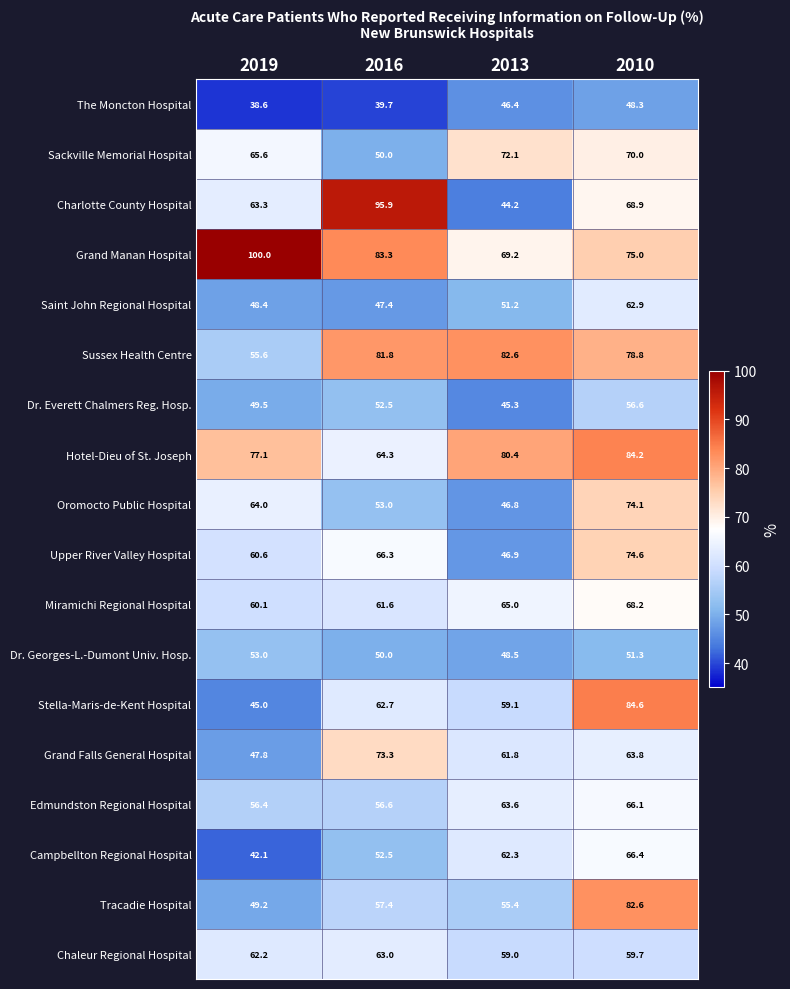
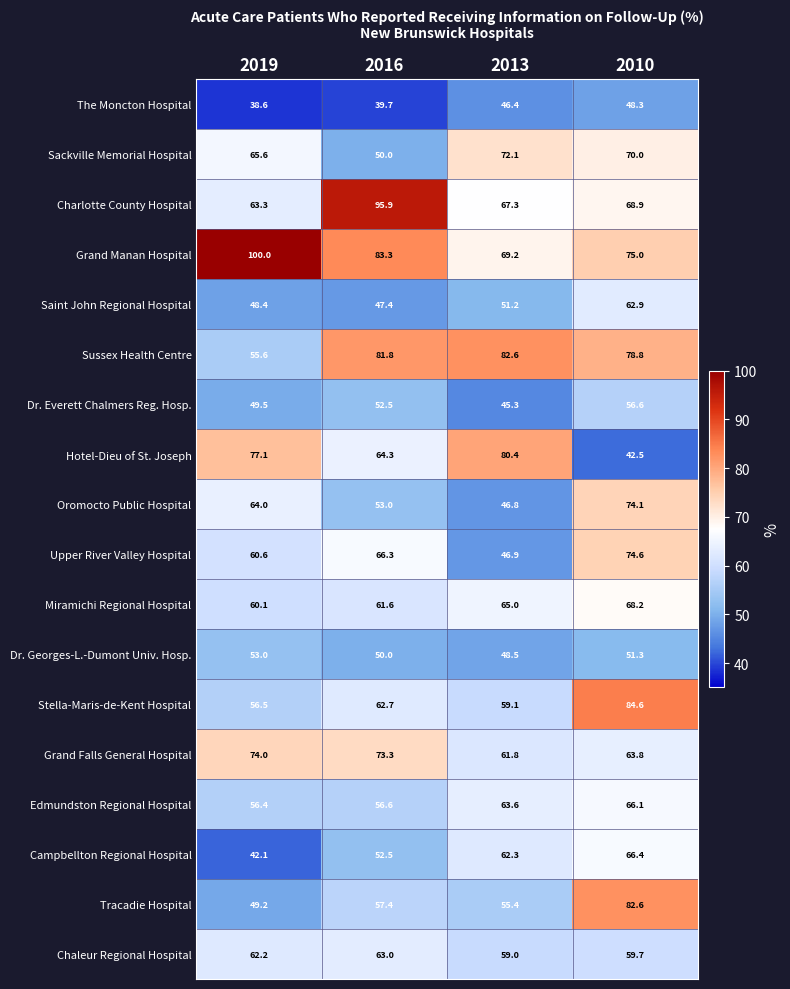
  {
    "The Moncton Hospital": {
      "2019": 38.6,
      "2016": 39.7,
      "2013": 46.4,
      "2010": 48.3
    },
    "Sackville Memorial Hospital": {
      "2019": 65.6,
      "2016": 50.0,
      "2013": 72.1,
      "2010": 70.0
    },
    "Charlotte County Hospital": {
      "2019": 63.3,
      "2016": 95.9,
-     "2013": 44.2,
+     "2013": 67.3,
      "2010": 68.9
    },
    "Grand Manan Hospital": {
      "2019": 100.0,
      "2016": 83.3,
      "2013": 69.2,
      "2010": 75.0
    },
    "Saint John Regional Hospital": {
      "2019": 48.4,
      "2016": 47.4,
      "2013": 51.2,
      "2010": 62.9
    },
    "Sussex Health Centre": {
      "2019": 55.6,
      "2016": 81.8,
      "2013": 82.6,
      "2010": 78.8
    },
    "Dr. Everett Chalmers Reg. Hosp.": {
      "2019": 49.5,
      "2016": 52.5,
      "2013": 45.3,
      "2010": 56.6
    },
    "Hotel-Dieu of St. Joseph": {
      "2019": 77.1,
      "2016": 64.3,
      "2013": 80.4,
-     "2010": 84.2
+     "2010": 42.5
    },
    "Oromocto Public Hospital": {
      "2019": 64.0,
      "2016": 53.0,
      "2013": 46.8,
      "2010": 74.1
    },
    "Upper River Valley Hospital": {
      "2019": 60.6,
      "2016": 66.3,
      "2013": 46.9,
      "2010": 74.6
    },
    "Miramichi Regional Hospital": {
      "2019": 60.1,
      "2016": 61.6,
      "2013": 65.0,
      "2010": 68.2
    },
    "Dr. Georges-L.-Dumont Univ. Hosp.": {
      "2019": 53.0,
      "2016": 50.0,
      "2013": 48.5,
      "2010": 51.3
    },
    "Stella-Maris-de-Kent Hospital": {
-     "2019": 45.0,
+     "2019": 56.5,
      "2016": 62.7,
      "2013": 59.1,
      "2010": 84.6
    },
    "Grand Falls General Hospital": {
-     "2019": 47.8,
+     "2019": 74.0,
      "2016": 73.3,
      "2013": 61.8,
      "2010": 63.8
    },
    "Edmundston Regional Hospital": {
      "2019": 56.4,
      "2016": 56.6,
      "2013": 63.6,
      "2010": 66.1
    },
    "Campbellton Regional Hospital": {
      "2019": 42.1,
      "2016": 52.5,
      "2013": 62.3,
      "2010": 66.4
    },
    "Tracadie Hospital": {
      "2019": 49.2,
      "2016": 57.4,
      "2013": 55.4,
      "2010": 82.6
    },
    "Chaleur Regional Hospital": {
      "2019": 62.2,
      "2016": 63.0,
      "2013": 59.0,
      "2010": 59.7
    }
  }
